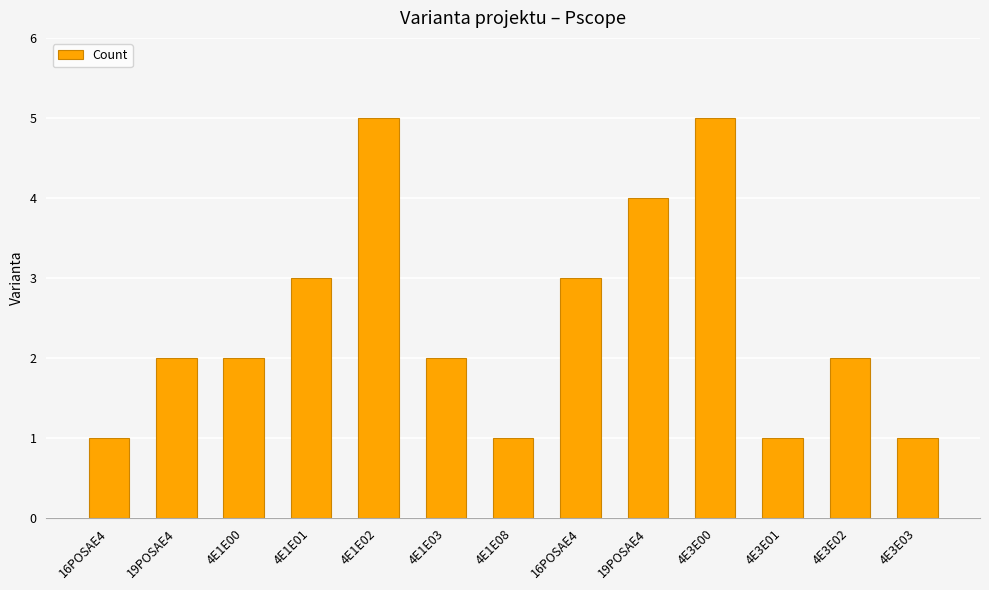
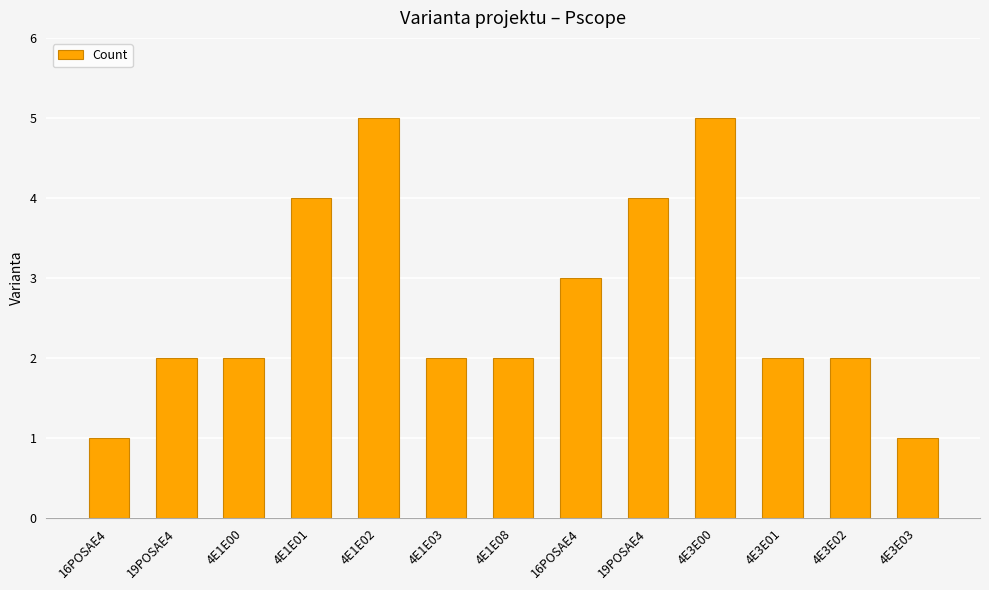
  {
    "4E1E00": 2,
-   "4E1E01": 3,
+   "4E1E01": 4,
    "4E1E02": 5,
    "4E1E03": 2,
-   "4E1E08": 1,
+   "4E1E08": 2,
    "4E3E00": 5,
-   "4E3E01": 1,
+   "4E3E01": 2,
    "4E3E02": 2,
    "4E3E03": 1
  }
